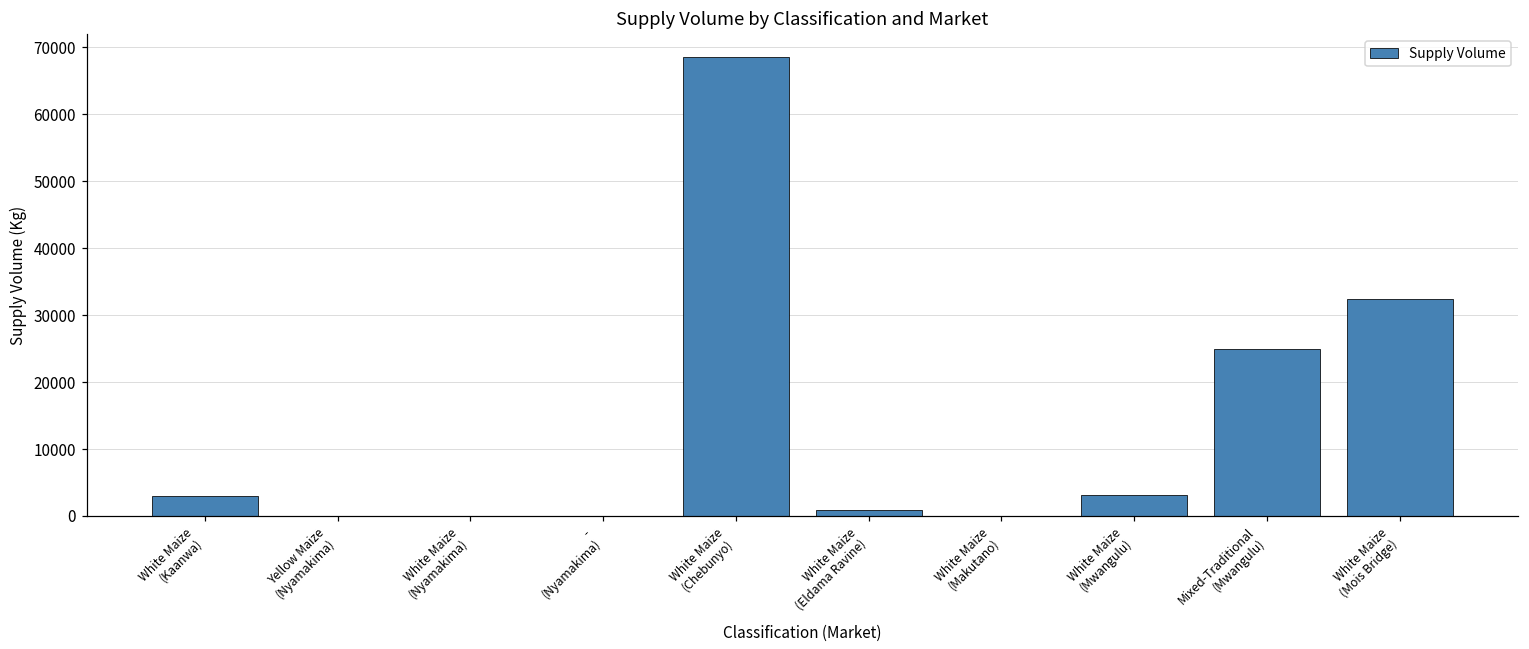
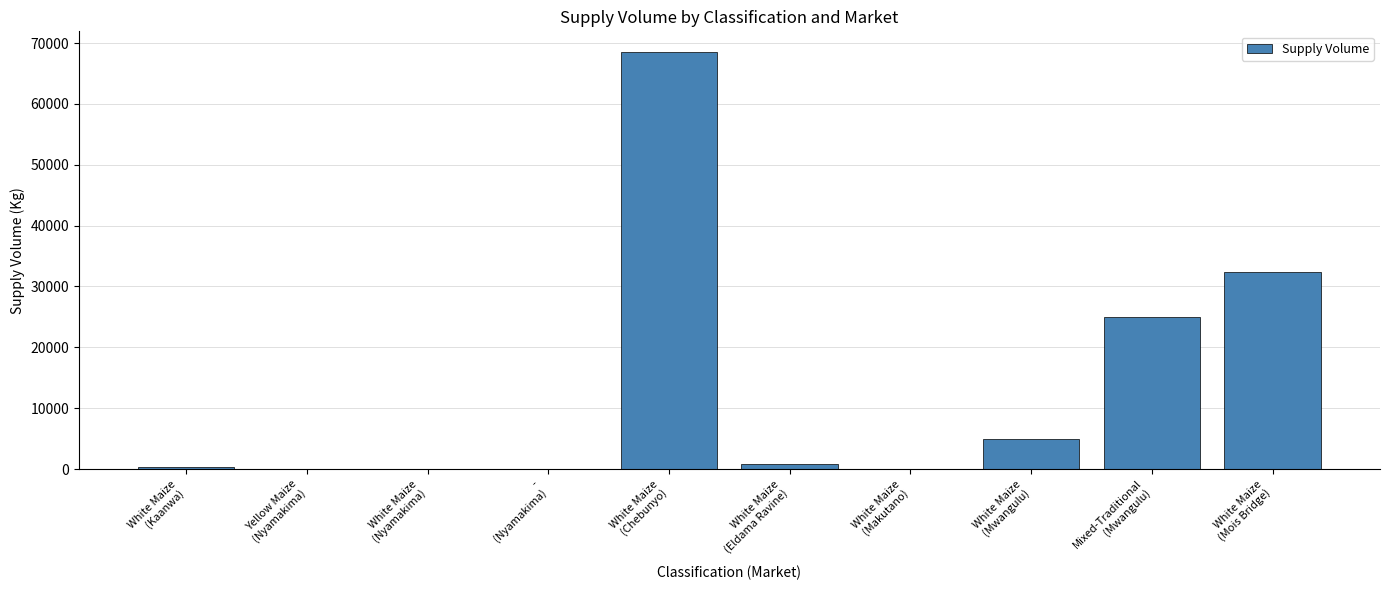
  {
-   "White Maize (Kaanwa)": 3000,
+   "White Maize (Kaanwa)": 0,
    "Yellow Maize (Nyamakima)": 0,
    "White Maize (Nyamakima)": 0,
    "- (Nyamakima)": 0,
    "White Maize (Chebunyo)": 69000,
    "White Maize (Eldama Ravine)": 1000,
    "White Maize (Makutano)": 0,
-   "White Maize (Mwangulu)": 3000,
+   "White Maize (Mwangulu)": 5000,
    "Mixed-Traditional (Mwangulu)": 25000,
    "White Maize (Mois Bridge)": 32000
  }
